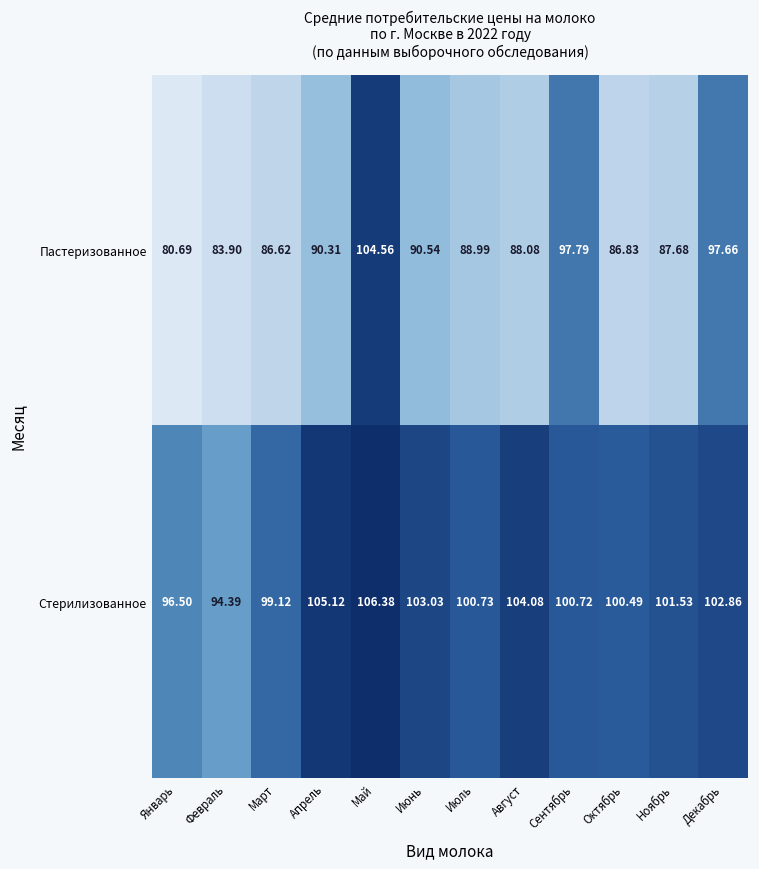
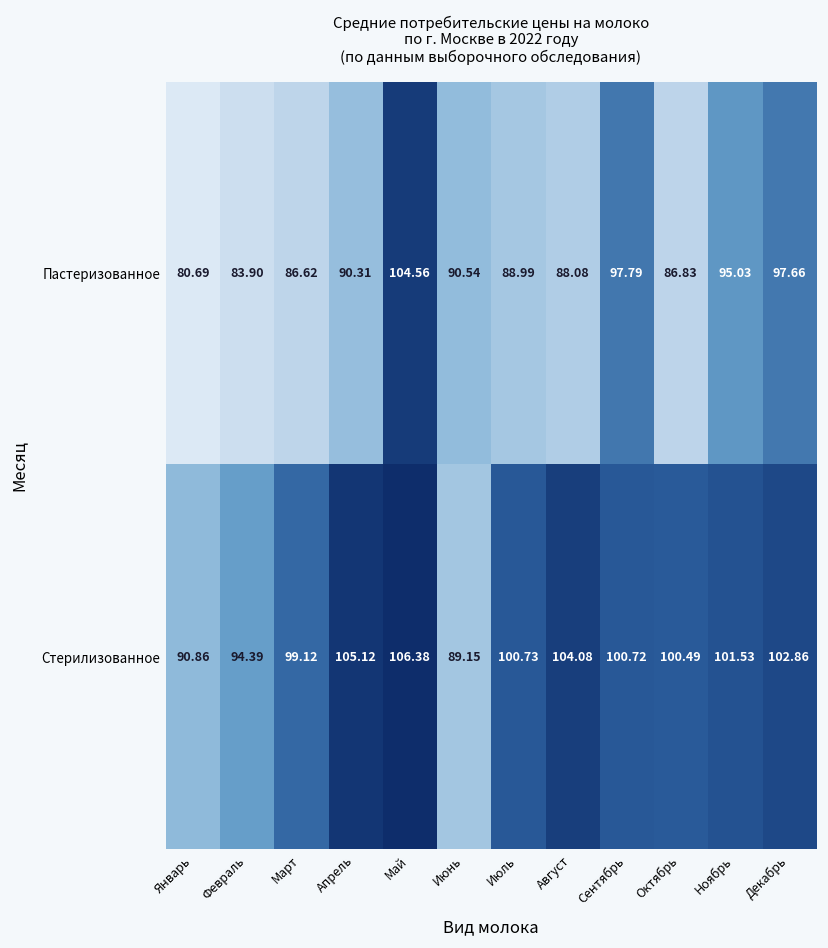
  {
    "Пастеризованное": {
      "Январь": 80.69,
      "Февраль": 83.90,
      "Март": 86.62,
      "Апрель": 90.31,
      "Май": 104.56,
      "Июнь": 90.54,
      "Июль": 88.99,
      "Август": 88.08,
      "Сентябрь": 97.79,
      "Октябрь": 86.83,
-     "Ноябрь": 87.68,
+     "Ноябрь": 95.03,
      "Декабрь": 97.66
    },
    "Стерилизованное": {
-     "Январь": 96.50,
+     "Январь": 90.86,
      "Февраль": 94.39,
      "Март": 99.12,
      "Апрель": 105.12,
      "Май": 106.38,
-     "Июнь": 103.03,
+     "Июнь": 89.15,
      "Июль": 100.73,
      "Август": 104.08,
      "Сентябрь": 100.72,
      "Октябрь": 100.49,
      "Ноябрь": 101.53,
      "Декабрь": 102.86
    }
  }
